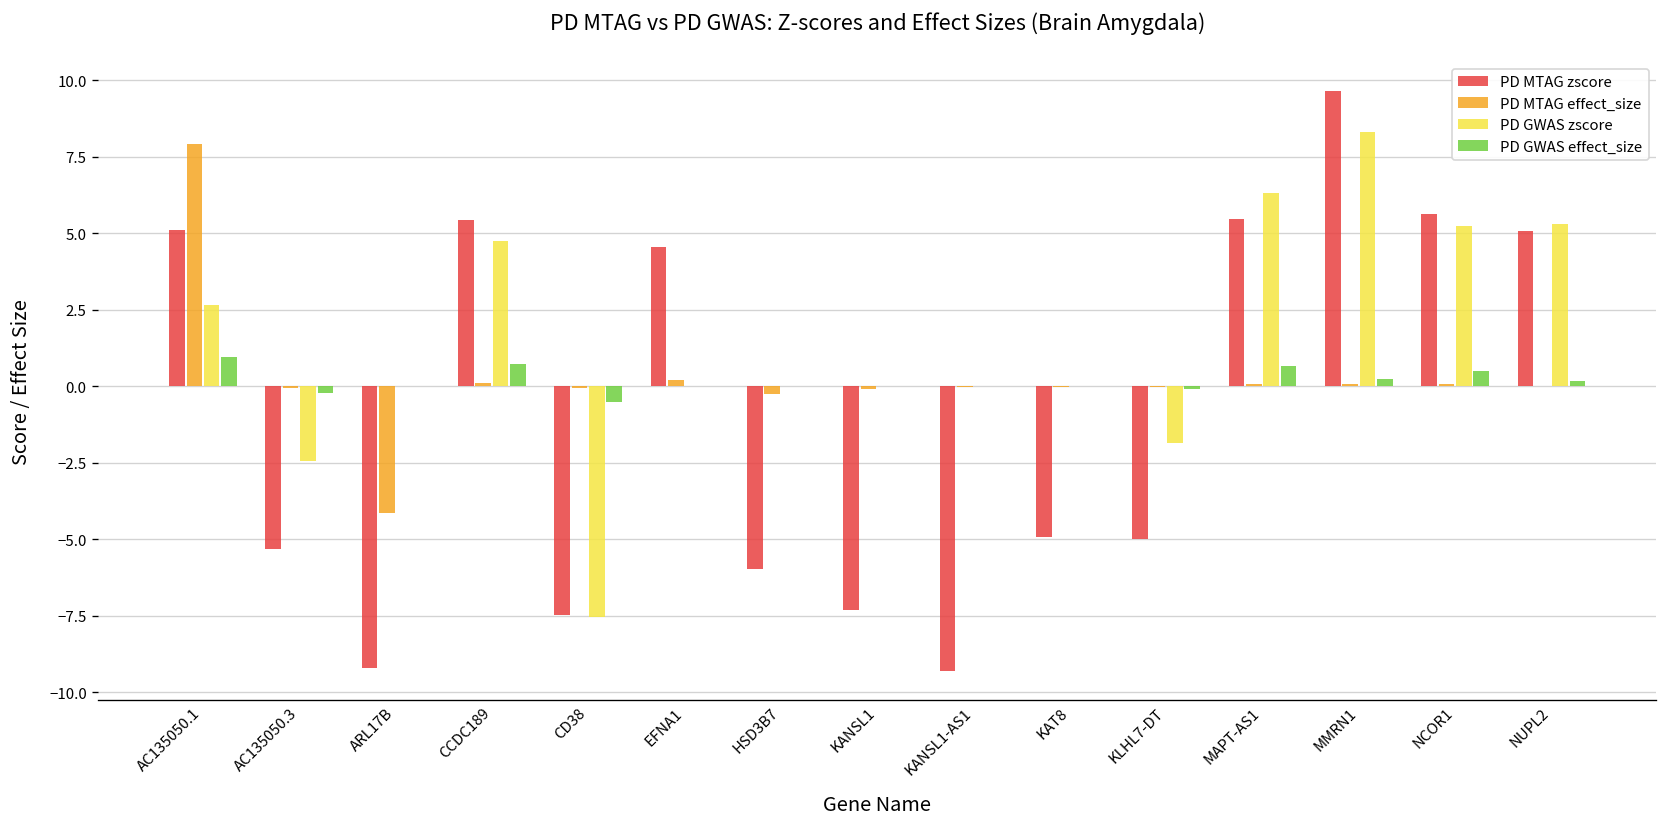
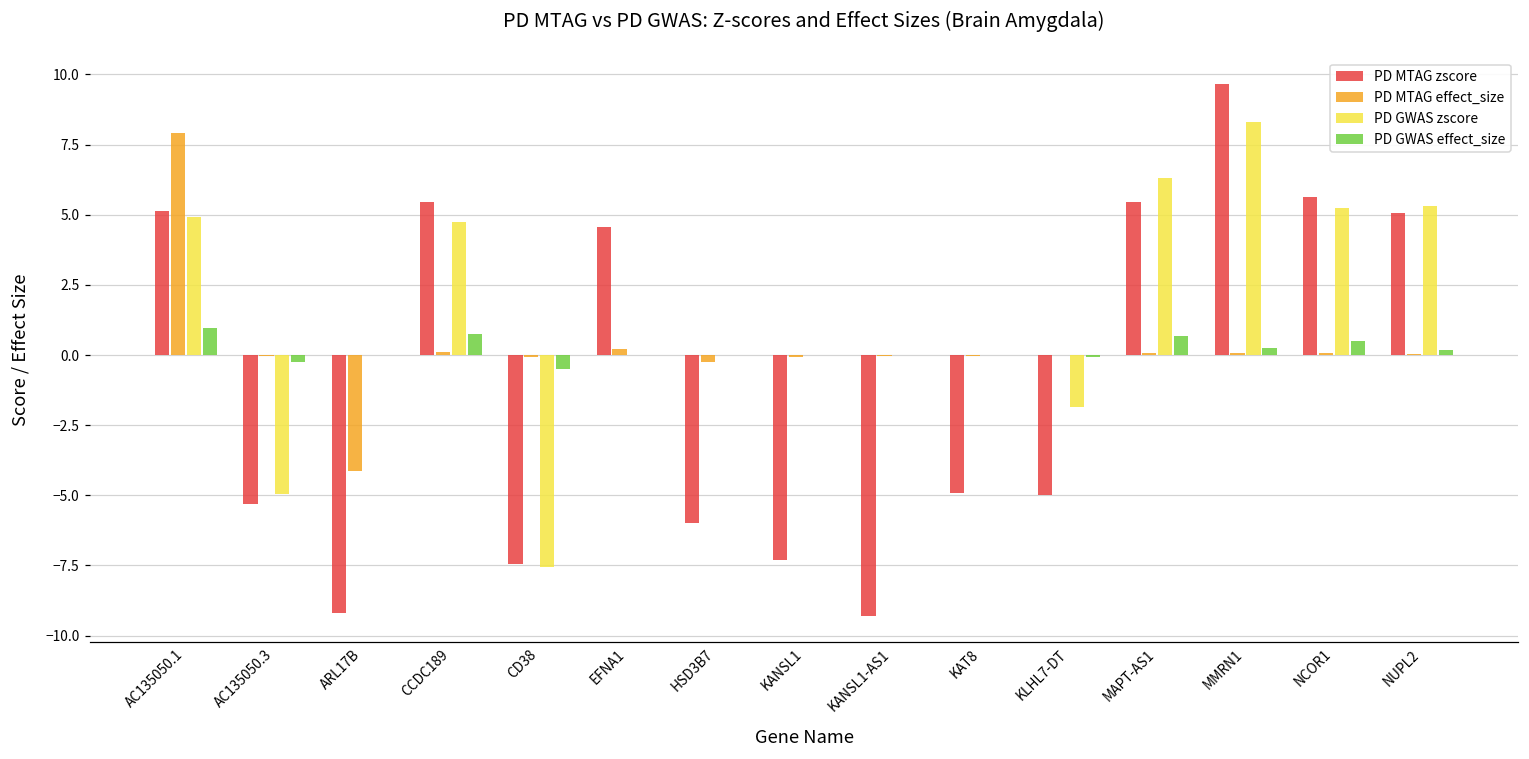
  {
    "PD MTAG zscore": {
      "AC135050.1": 5.1,
      "AC135050.3": -5.3,
      "ARL17B": -9.2,
      "CCDC189": 5.4,
      "CD38": -7.5,
      "EFNA1": 4.6,
      "HSD3B7": -6.0,
      "KANSL1": -7.3,
      "KANSL1-AS1": -9.3,
      "KAT8": -4.9,
      "KLHL7-DT": -5.0,
      "MAPT-AS1": 5.5,
      "MMRN1": 9.7,
      "NCOR1": 5.6,
      "NUPL2": 5.1
    },
    "PD MTAG effect_size": {
      "AC135050.1": 7.9,
      "ARL17B": -4.1,
      "EFNA1": 0.2,
      "HSD3B7": -0.2
    },
    "PD GWAS zscore": {
-     "AC135050.1": 2.6,
-     "AC135050.3": -2.4,
+     "AC135050.1": 4.9,
+     "AC135050.3": -5.0,
      "ARL17B": 0.0,
      "CCDC189": 4.8,
      "CD38": -7.5,
      "EFNA1": 0.0,
      "HSD3B7": 0.0,
      "KANSL1": 0.0,
      "KANSL1-AS1": 0.0,
      "KAT8": 0.0,
      "KLHL7-DT": -1.8,
      "MAPT-AS1": 6.3,
      "MMRN1": 8.3,
      "NCOR1": 5.2,
      "NUPL2": 5.3
    },
    "PD GWAS effect_size": {
      "AC135050.1": 1.0,
      "AC135050.3": -0.2,
      "ARL17B": 0.0,
      "CCDC189": 0.7,
      "CD38": -0.5,
      "EFNA1": 0.0,
      "HSD3B7": 0.0,
      "KANSL1": 0.0,
      "KANSL1-AS1": 0.0,
      "KAT8": 0.0,
      "MAPT-AS1": 0.7,
      "MMRN1": 0.2,
      "NCOR1": 0.5,
      "NUPL2": 0.2
    }
  }
